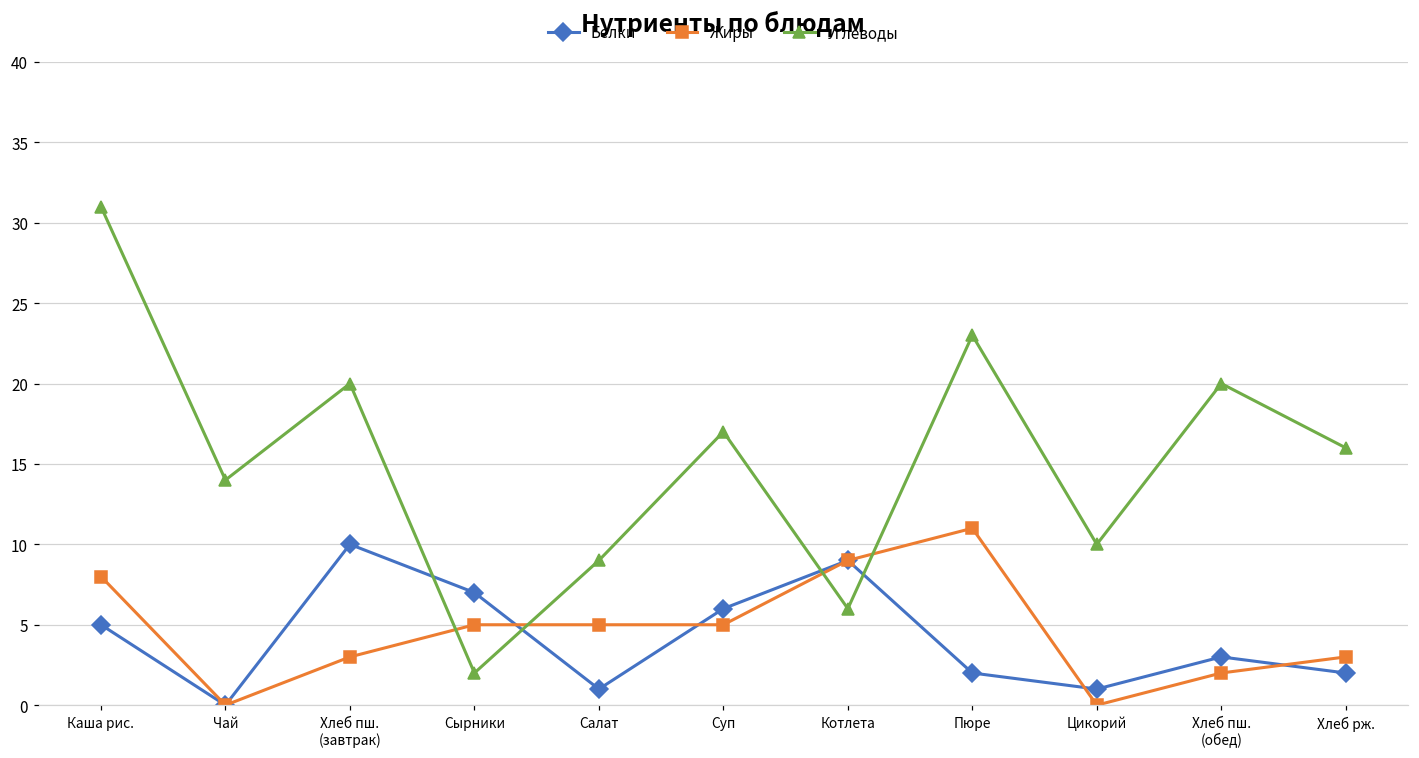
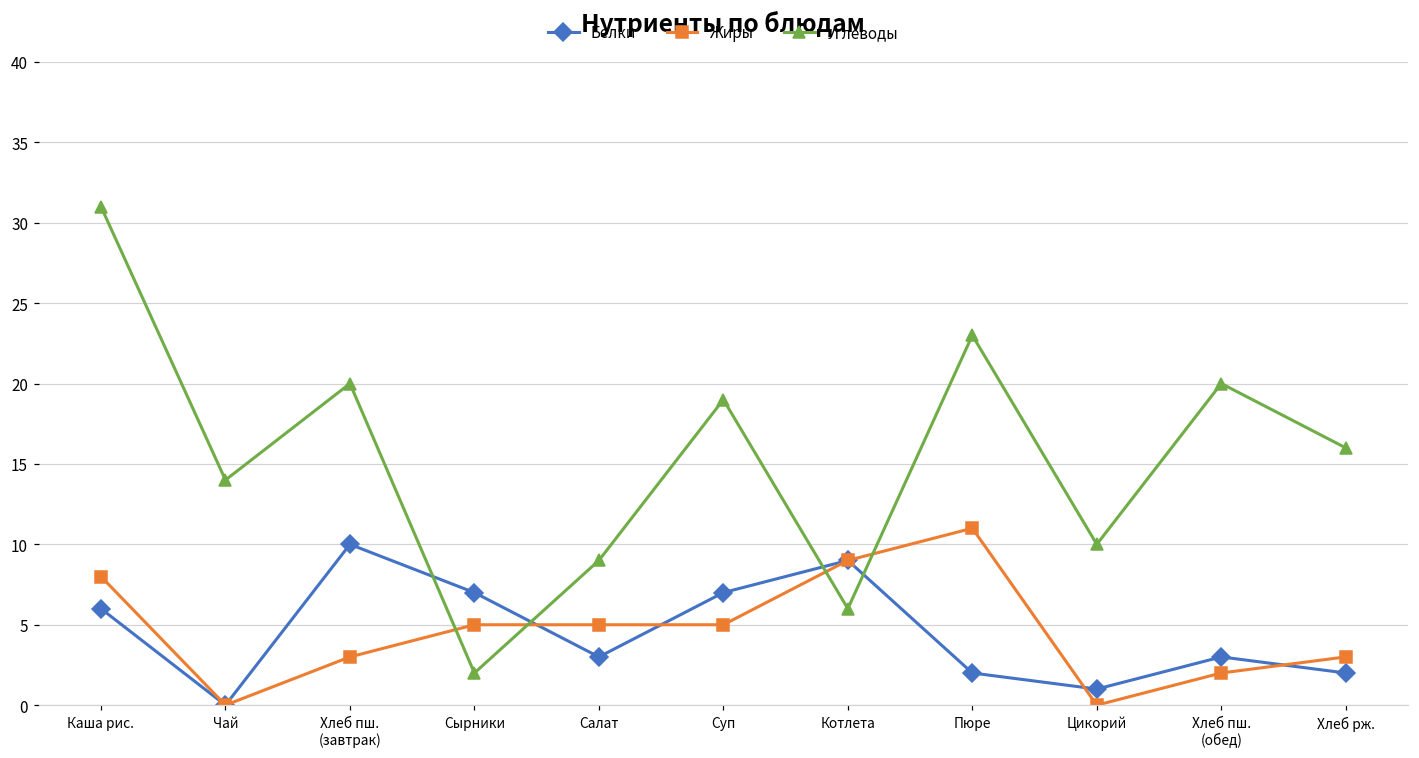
  {
    "Белки": {
-     "Каша рис.": 5,
+     "Каша рис.": 6,
      "Хлеб пш. (завтрак)": 10,
      "Сырники": 7,
-     "Салат": 1,
-     "Суп": 6,
+     "Салат": 3,
+     "Суп": 7,
      "Пюре": 2,
      "Цикорий": 1,
      "Хлеб пш. (обед)": 3,
      "Хлеб рж.": 2
    },
    "Жиры": {
      "Каша рис.": 8,
      "Хлеб пш. (завтрак)": 3,
      "Сырники": 5,
      "Салат": 5,
      "Суп": 5,
      "Пюре": 11,
      "Цикорий": 0,
      "Хлеб пш. (обед)": 2,
      "Хлеб рж.": 3
    },
    "Углеводы": {
      "Каша рис.": 31,
      "Чай": 14,
      "Хлеб пш. (завтрак)": 20,
      "Сырники": 2,
      "Салат": 9,
-     "Суп": 17,
+     "Суп": 19,
      "Котлета": 6,
      "Пюре": 23,
      "Цикорий": 10,
      "Хлеб пш. (обед)": 20,
      "Хлеб рж.": 16
    }
  }
